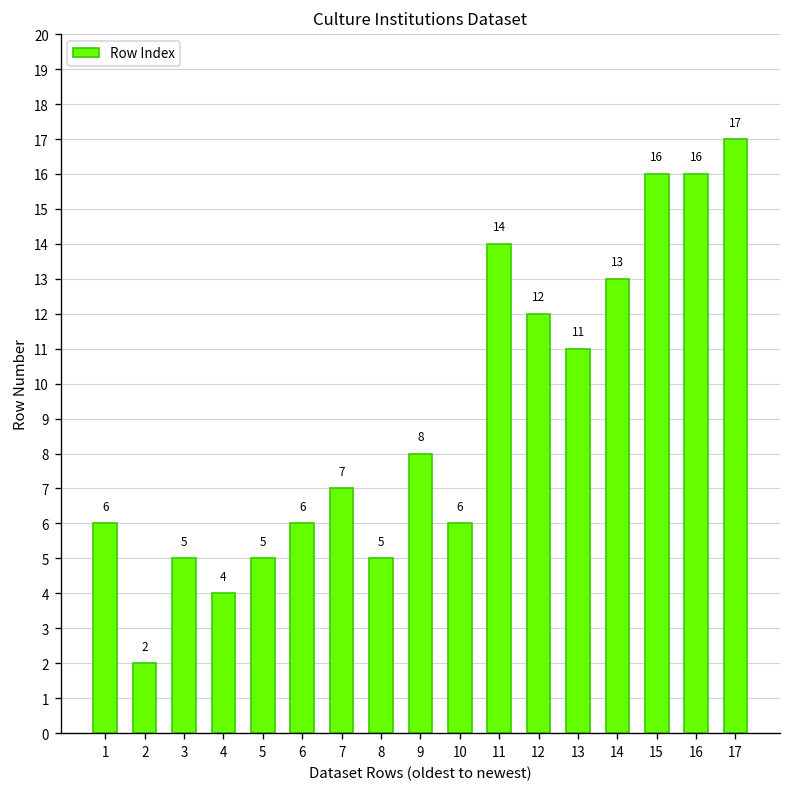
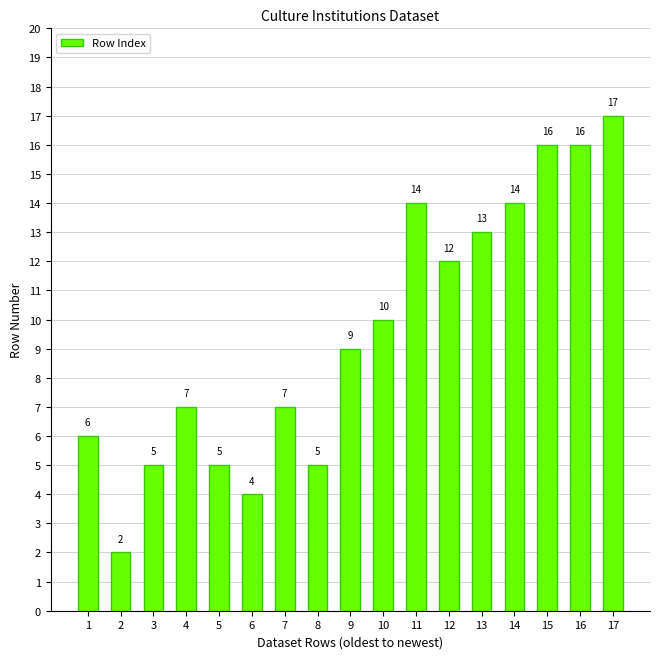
  {
    "1": 6,
    "2": 2,
    "3": 5,
-   "4": 4,
+   "4": 7,
    "5": 5,
-   "6": 6,
+   "6": 4,
    "7": 7,
    "8": 5,
-   "9": 8,
-   "10": 6,
+   "9": 9,
+   "10": 10,
    "11": 14,
    "12": 12,
-   "13": 11,
-   "14": 13,
+   "13": 13,
+   "14": 14,
    "15": 16,
    "16": 16,
    "17": 17
  }
